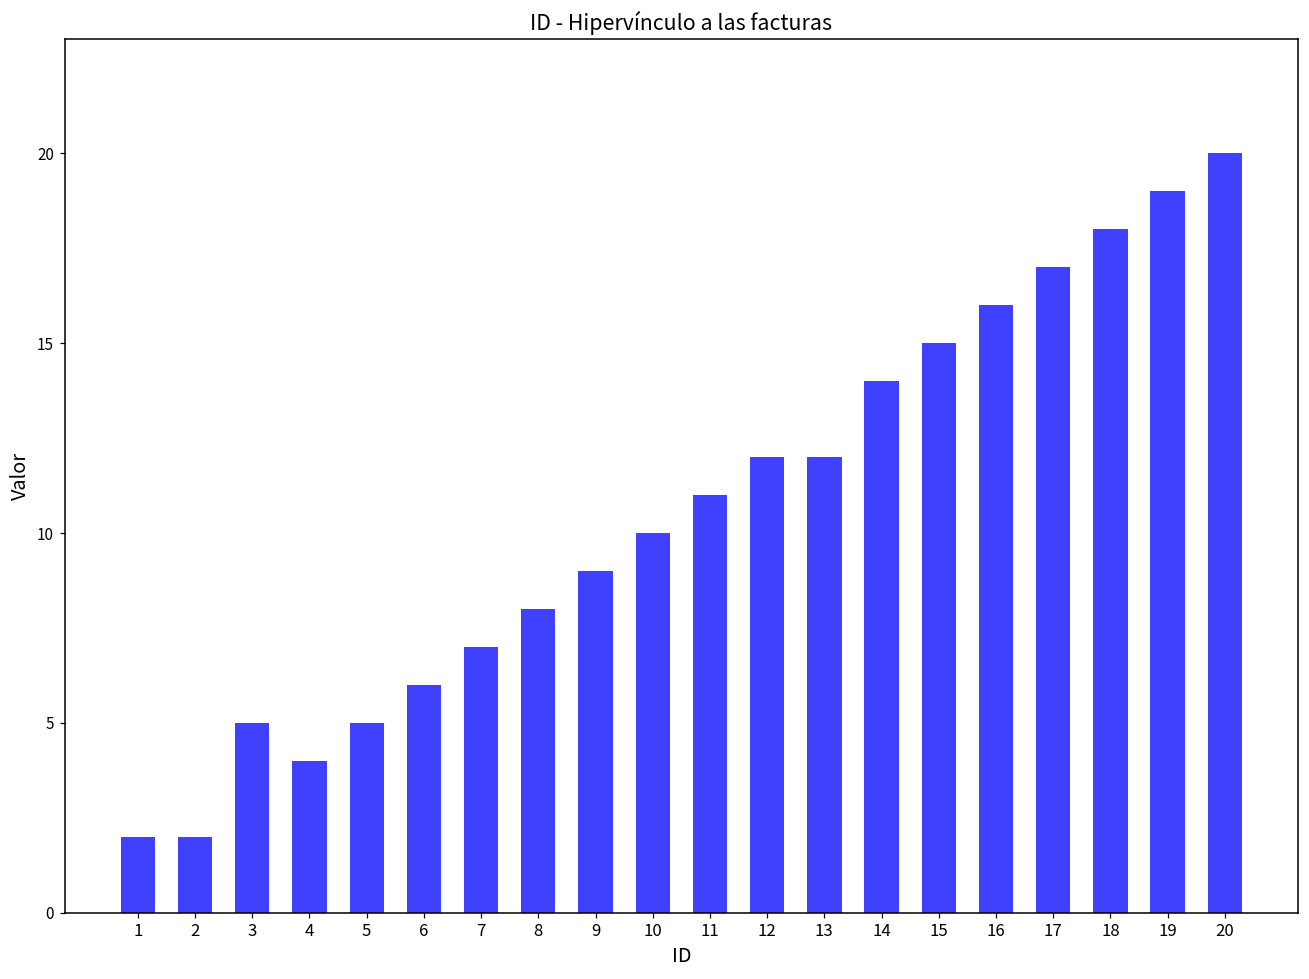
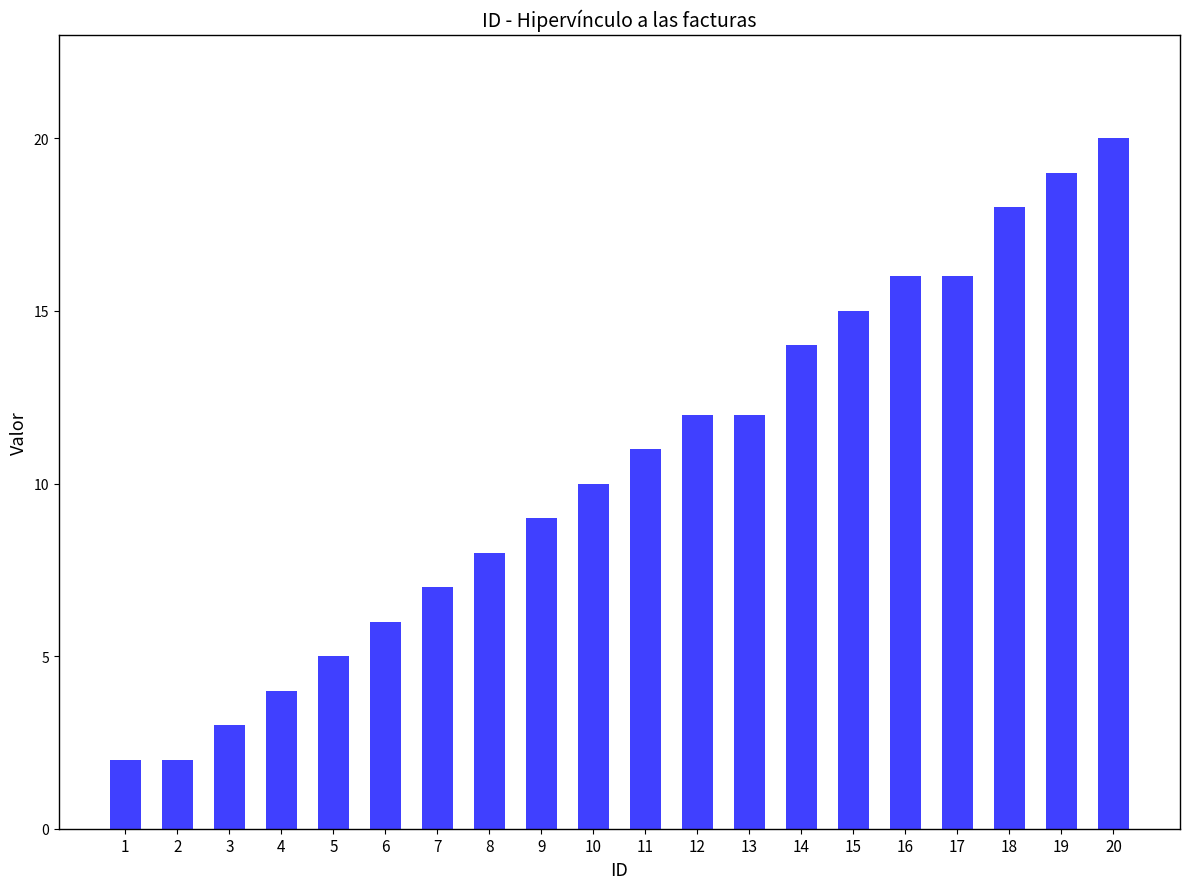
  {
    "1": 2,
    "2": 2,
-   "3": 5,
+   "3": 3,
    "4": 4,
    "5": 5,
    "6": 6,
    "7": 7,
    "8": 8,
    "9": 9,
    "10": 10,
    "11": 11,
    "12": 12,
    "13": 12,
    "14": 14,
    "15": 15,
    "16": 16,
-   "17": 17,
+   "17": 16,
    "18": 18,
    "19": 19,
    "20": 20
  }
